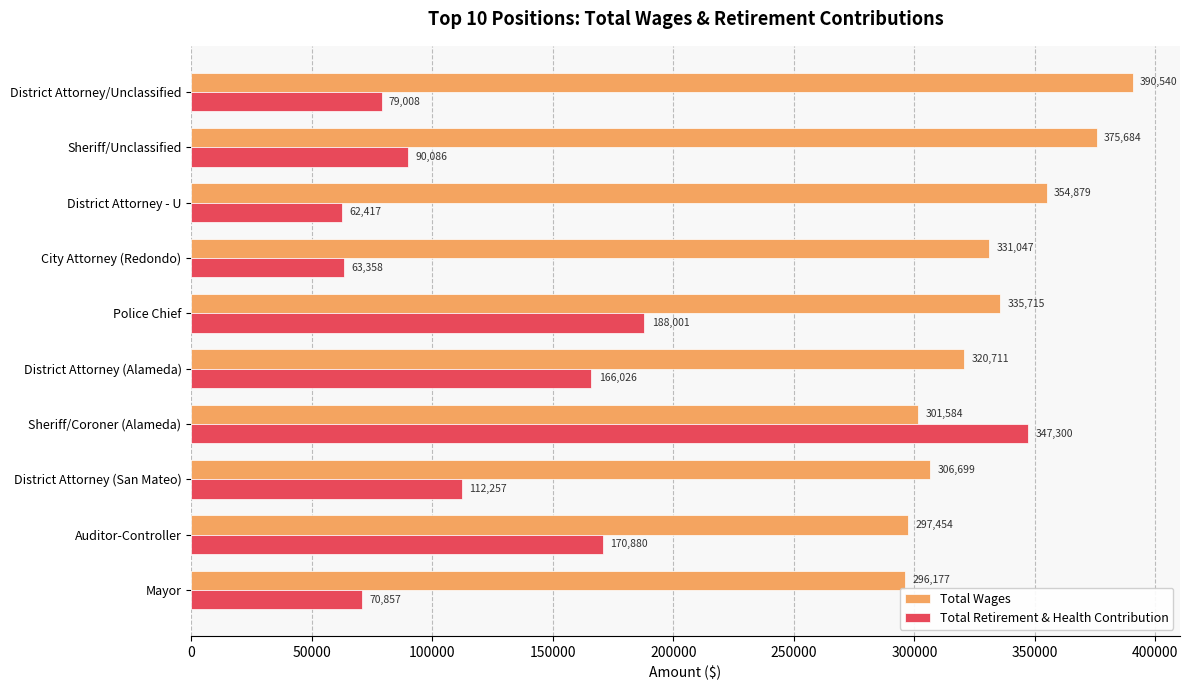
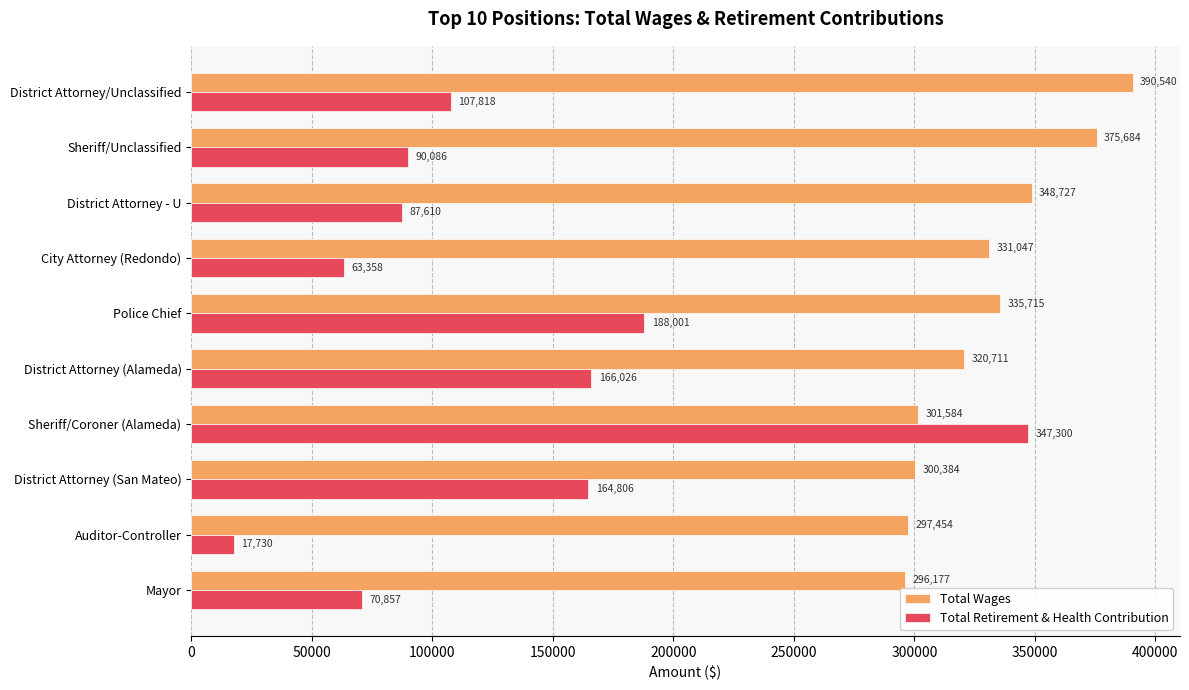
  {
    "Total Wages": {
      "District Attorney/Unclassified": "390,540",
      "Sheriff/Unclassified": "375,684",
-     "District Attorney - U": "354,879",
+     "District Attorney - U": "348,727",
      "City Attorney (Redondo)": "331,047",
      "Police Chief": "335,715",
      "District Attorney (Alameda)": "320,711",
      "Sheriff/Coroner (Alameda)": "301,584",
-     "District Attorney (San Mateo)": "306,699",
+     "District Attorney (San Mateo)": "300,384",
      "Auditor-Controller": "297,454",
      "Mayor": "296,177"
    },
    "Total Retirement & Health Contribution": {
-     "District Attorney/Unclassified": "79,008",
+     "District Attorney/Unclassified": "107,818",
      "Sheriff/Unclassified": "90,086",
-     "District Attorney - U": "62,417",
+     "District Attorney - U": "87,610",
      "City Attorney (Redondo)": "63,358",
      "Police Chief": "188,001",
      "District Attorney (Alameda)": "166,026",
      "Sheriff/Coroner (Alameda)": "347,300",
-     "District Attorney (San Mateo)": "112,257",
-     "Auditor-Controller": "170,880",
+     "District Attorney (San Mateo)": "164,806",
+     "Auditor-Controller": "17,730",
      "Mayor": "70,857"
    }
  }
